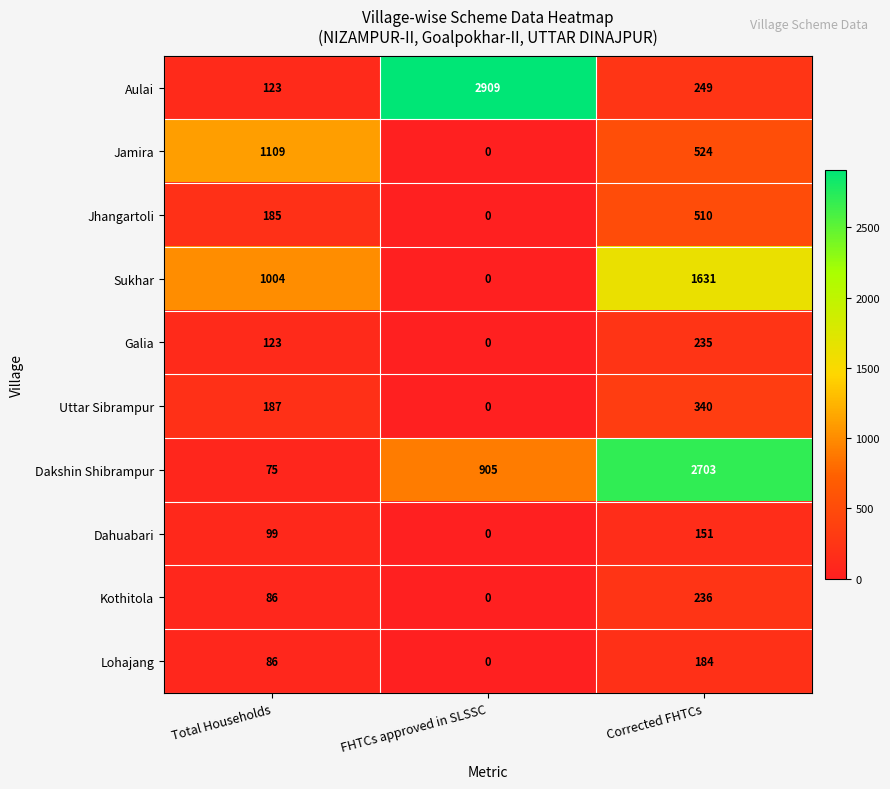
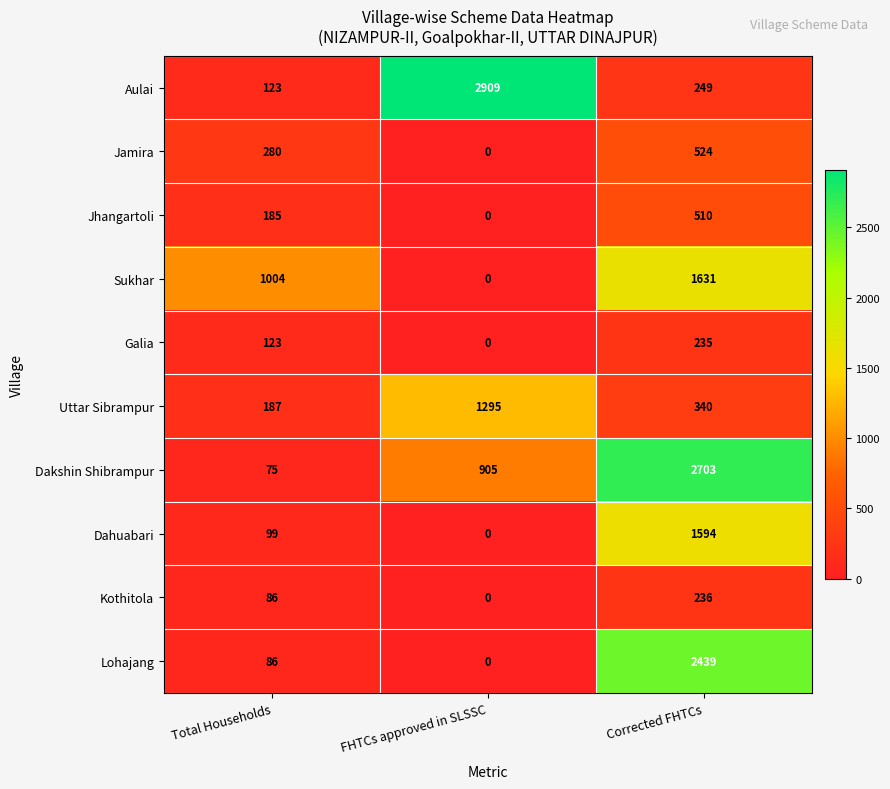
  {
    "Aulai": {
      "Total Households": 123,
      "FHTCs approved in SLSSC": 2909,
      "Corrected FHTCs": 249
    },
    "Jamira": {
-     "Total Households": 1109,
+     "Total Households": 280,
      "FHTCs approved in SLSSC": 0,
      "Corrected FHTCs": 524
    },
    "Jhangartoli": {
      "Total Households": 185,
      "FHTCs approved in SLSSC": 0,
      "Corrected FHTCs": 510
    },
    "Sukhar": {
      "Total Households": 1004,
      "FHTCs approved in SLSSC": 0,
      "Corrected FHTCs": 1631
    },
    "Galia": {
      "Total Households": 123,
      "FHTCs approved in SLSSC": 0,
      "Corrected FHTCs": 235
    },
    "Uttar Sibrampur": {
      "Total Households": 187,
-     "FHTCs approved in SLSSC": 0,
+     "FHTCs approved in SLSSC": 1295,
      "Corrected FHTCs": 340
    },
    "Dakshin Shibrampur": {
      "Total Households": 75,
      "FHTCs approved in SLSSC": 905,
      "Corrected FHTCs": 2703
    },
    "Dahuabari": {
      "Total Households": 99,
      "FHTCs approved in SLSSC": 0,
-     "Corrected FHTCs": 151
+     "Corrected FHTCs": 1594
    },
    "Kothitola": {
      "Total Households": 86,
      "FHTCs approved in SLSSC": 0,
      "Corrected FHTCs": 236
    },
    "Lohajang": {
      "Total Households": 86,
      "FHTCs approved in SLSSC": 0,
-     "Corrected FHTCs": 184
+     "Corrected FHTCs": 2439
    }
  }
